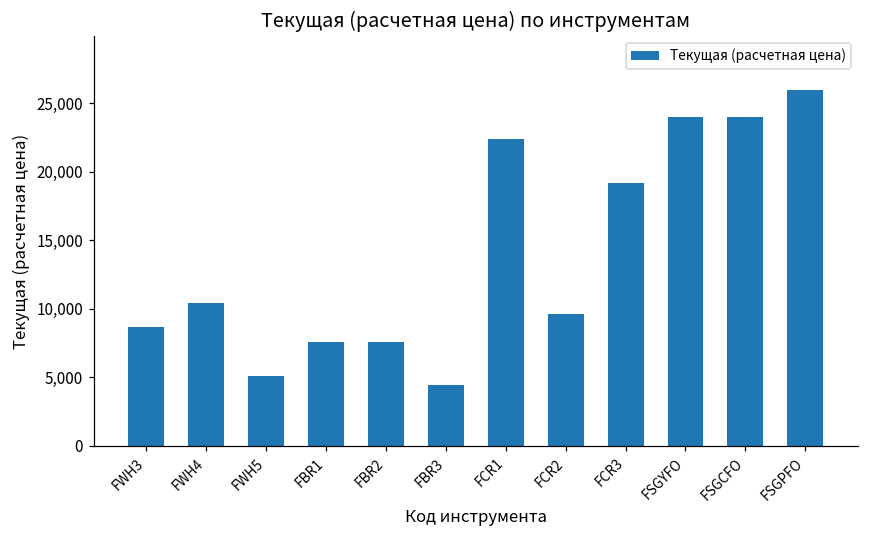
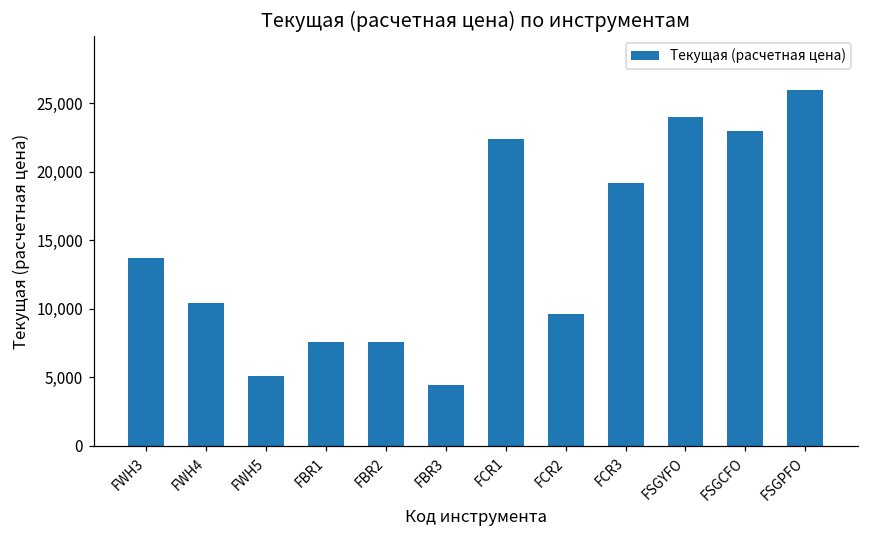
  {
-   "FWH3": "8,600",
+   "FWH3": "13,700",
    "FWH4": "10,400",
    "FWH5": "5,100",
    "FBR1": "7,600",
    "FBR2": "7,600",
    "FBR3": "4,500",
    "FCR1": "22,400",
    "FCR2": "9,700",
    "FCR3": "19,200",
    "FSGYFO": "24,000",
-   "FSGCFO": "24,000",
+   "FSGCFO": "23,000",
    "FSGPFO": "26,000"
  }
